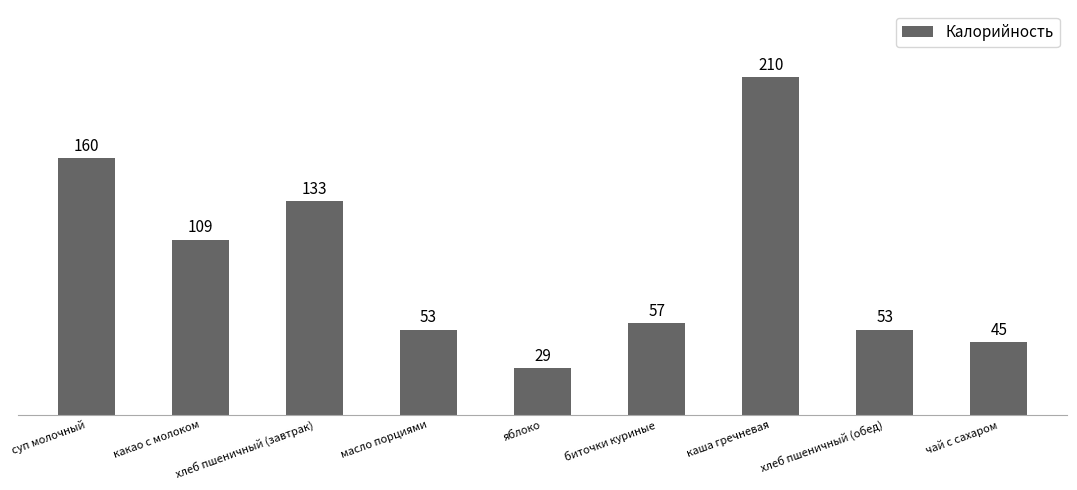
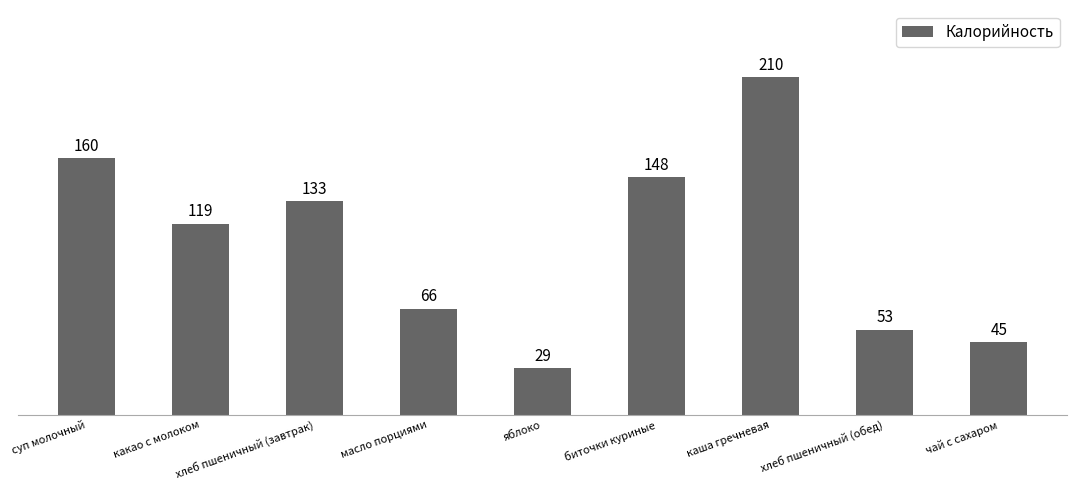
  {
    "суп молочный": 160,
-   "какао с молоком": 109,
+   "какао с молоком": 119,
    "хлеб пшеничный (завтрак)": 133,
-   "масло порциями": 53,
+   "масло порциями": 66,
    "яблоко": 29,
-   "биточки куриные": 57,
+   "биточки куриные": 148,
    "каша гречневая": 210,
    "хлеб пшеничный (обед)": 53,
    "чай с сахаром": 45
  }
